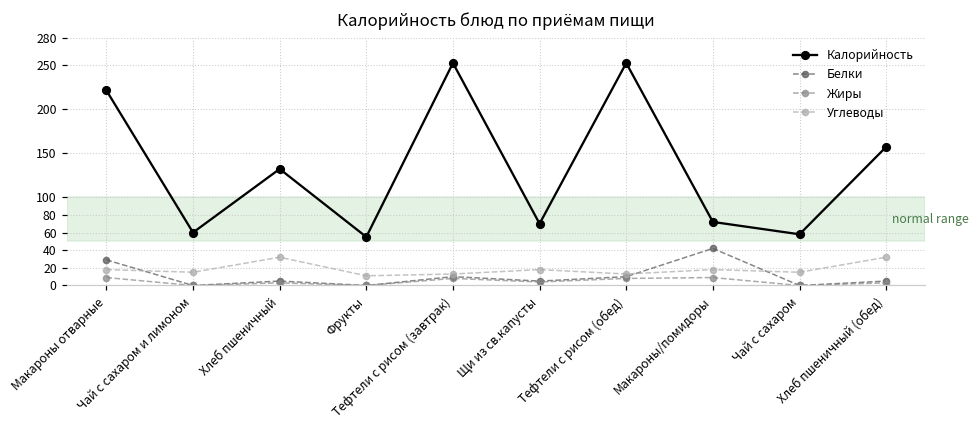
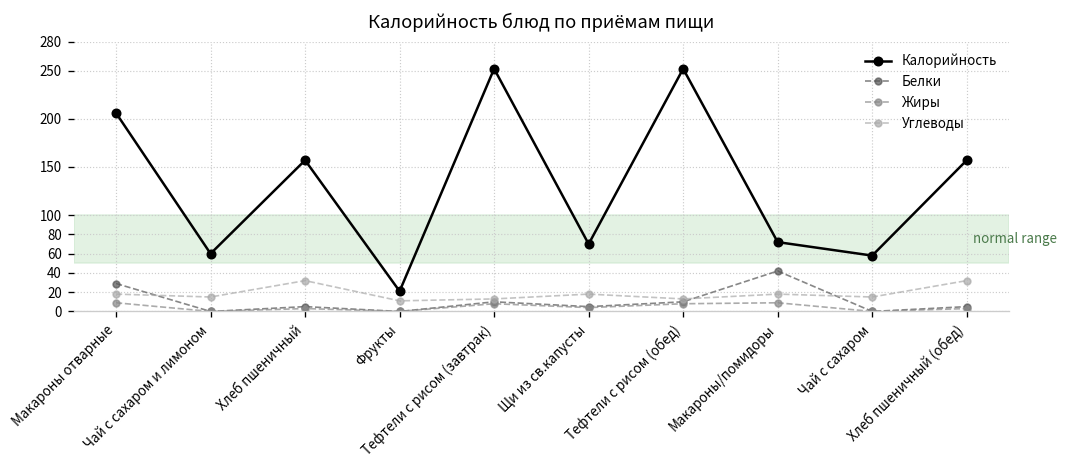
  {
    "Калорийность": {
-     "Макароны отварные": 220,
+     "Макароны отварные": 210,
      "Чай с сахаром и лимоном": 60,
-     "Хлеб пшеничный": 130,
-     "Фрукты": 60,
+     "Хлеб пшеничный": 160,
+     "Фрукты": 20,
      "Тефтели с рисом (завтрак)": 250,
      "Щи из св.капусты": 70,
      "Тефтели с рисом (обед)": 250,
      "Макароны/помидоры": 70,
      "Чай с сахаром": 60,
      "Хлеб пшеничный (обед)": 160
    },
    "Белки": {
      "Макароны отварные": 30,
      "Макароны/помидоры": 40
    }
  }
